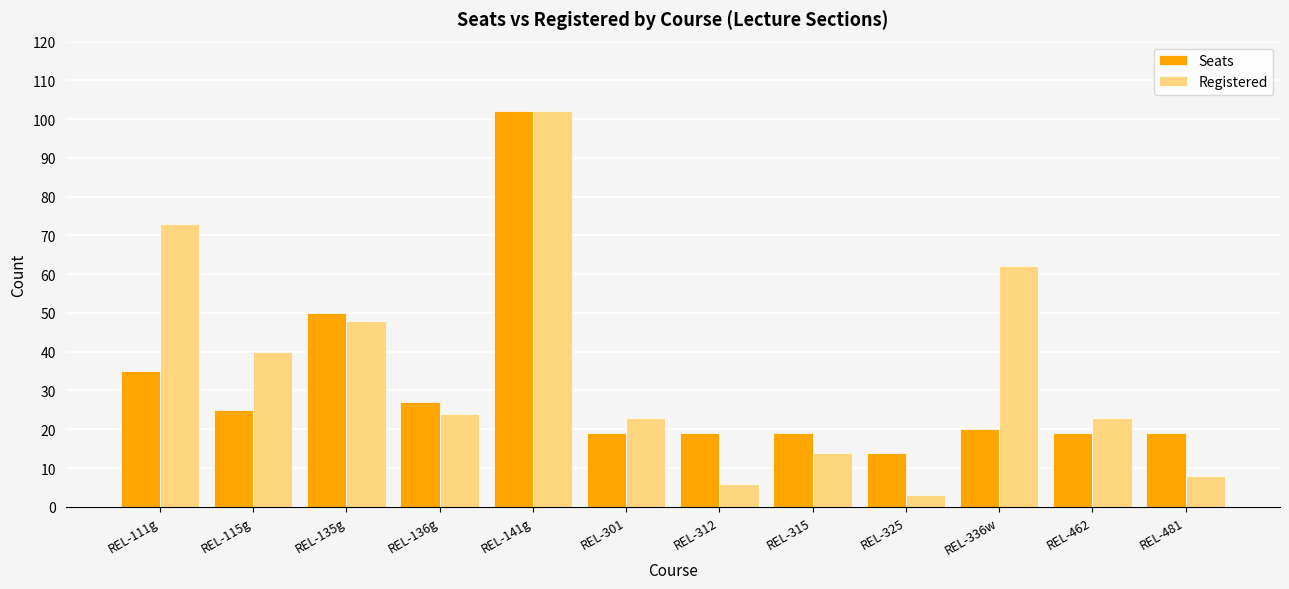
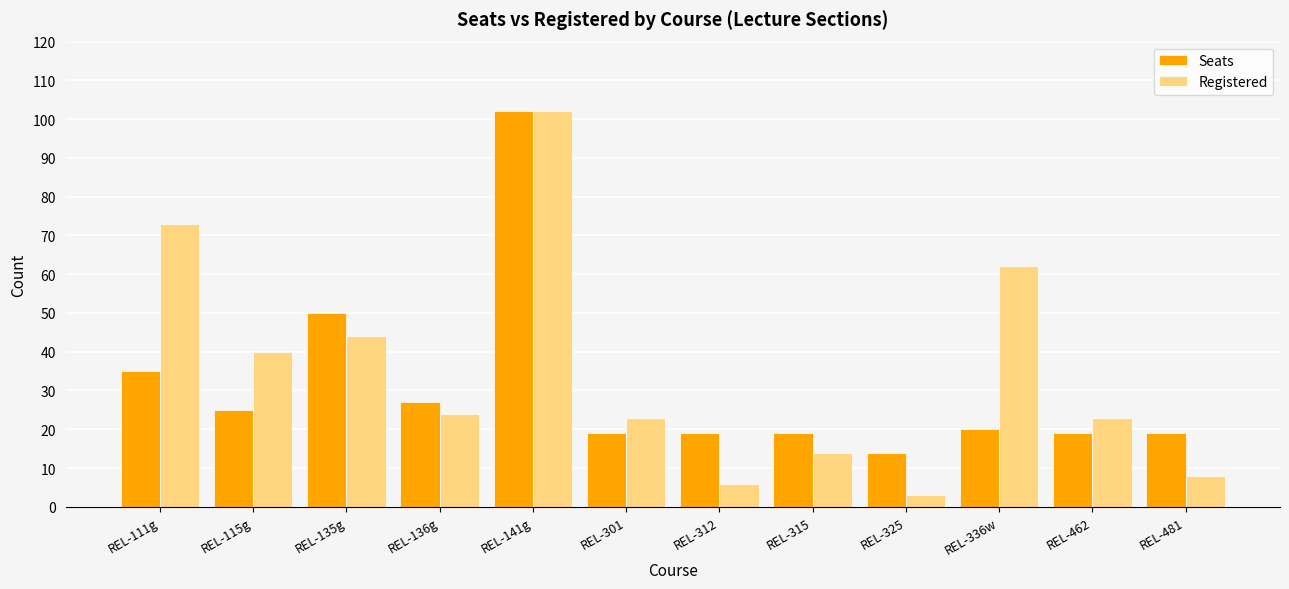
  {
    "Seats": {
      "REL-111g": 35,
      "REL-115g": 25,
      "REL-135g": 50,
      "REL-136g": 27,
      "REL-141g": 102,
      "REL-301": 19,
      "REL-312": 19,
      "REL-315": 19,
      "REL-325": 14,
      "REL-336w": 20,
      "REL-462": 19,
      "REL-481": 19
    },
    "Registered": {
      "REL-111g": 73,
      "REL-115g": 40,
-     "REL-135g": 48,
+     "REL-135g": 44,
      "REL-136g": 24,
      "REL-141g": 102,
      "REL-301": 23,
      "REL-312": 6,
      "REL-315": 14,
      "REL-325": 3,
      "REL-336w": 62,
      "REL-462": 23,
      "REL-481": 8
    }
  }
